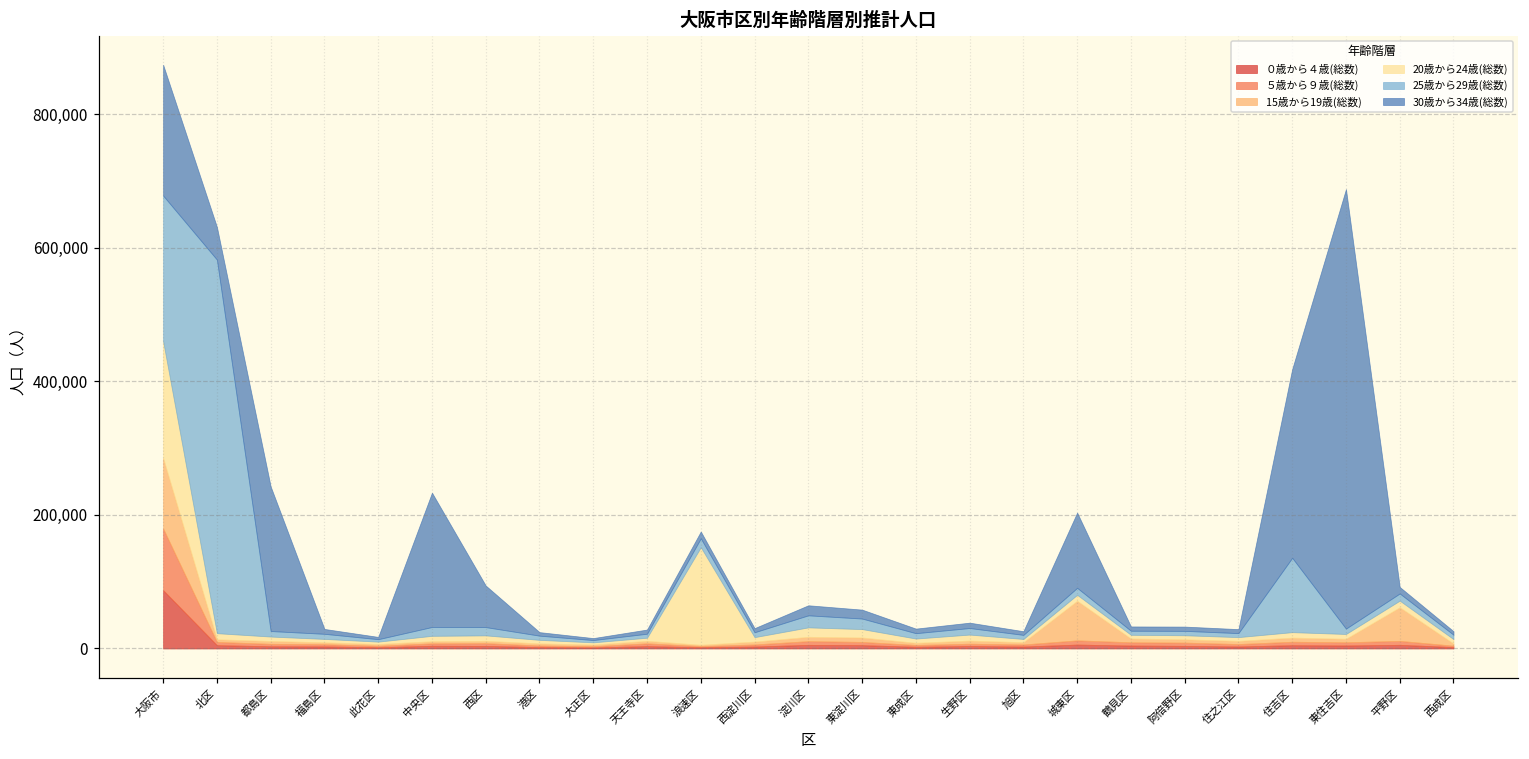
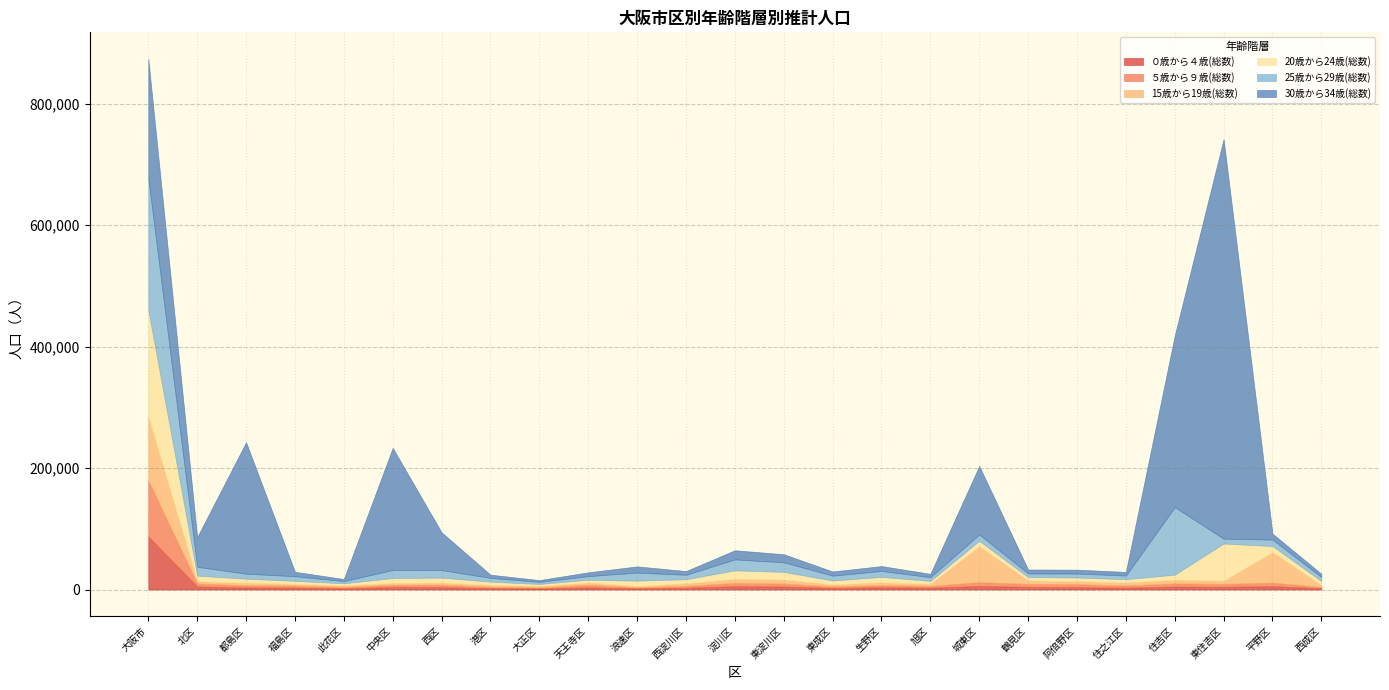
  {
    "０歳から４歳(総数)": {
      "大阪市": "90,000",
      "北区": "10,000",
      "淀川区": "10,000",
      "東淀川区": "10,000",
      "城東区": "10,000",
      "鶴見区": "0",
      "住吉区": "0",
      "東住吉区": "0",
      "平野区": "10,000"
    },
    "５歳から９歳(総数)": {
      "大阪市": "90,000",
      "淀川区": "10,000",
      "東淀川区": "0",
      "城東区": "10,000",
      "鶴見区": "0",
      "阿倍野区": "0",
      "住吉区": "10,000",
      "東住吉区": "0",
      "平野区": "10,000"
    },
    "15歳から19歳(総数)": {
      "大阪市": "110,000",
      "都島区": "0",
      "西淀川区": "0",
      "淀川区": "10,000",
      "東淀川区": "10,000",
      "生野区": "0",
      "城東区": "60,000",
      "鶴見区": "10,000",
      "阿倍野区": "0",
      "住之江区": "0",
      "住吉区": "10,000",
      "東住吉区": "10,000",
      "平野区": "50,000"
    },
    "20歳から24歳(総数)": {
      "大阪市": "180,000",
      "北区": "10,000",
      "都島区": "10,000",
      "福島区": "10,000",
      "中央区": "10,000",
      "西区": "10,000",
      "港区": "10,000",
      "天王寺区": "0",
-     "浪速区": "150,000",
+     "浪速区": "10,000",
      "西淀川区": "10,000",
      "淀川区": "10,000",
      "東淀川区": "10,000",
      "東成区": "10,000",
      "生野区": "10,000",
      "旭区": "0",
      "城東区": "10,000",
      "鶴見区": "10,000",
      "阿倍野区": "10,000",
      "住之江区": "10,000",
      "住吉区": "10,000",
-     "東住吉区": "10,000",
+     "東住吉区": "60,000",
      "平野区": "10,000",
      "西成区": "10,000"
    },
    "25歳から29歳(総数)": {
      "大阪市": "220,000",
-     "北区": "560,000",
+     "北区": "10,000",
      "都島区": "10,000",
      "福島区": "10,000",
      "中央区": "10,000",
      "西区": "10,000",
      "港区": "10,000",
      "天王寺区": "10,000",
      "浪速区": "10,000",
      "西淀川区": "10,000",
      "淀川区": "20,000",
      "東淀川区": "20,000",
      "東成区": "10,000",
      "生野区": "10,000",
      "旭区": "10,000",
      "城東区": "10,000",
      "鶴見区": "10,000",
      "阿倍野区": "10,000",
      "住之江区": "10,000",
      "住吉区": "110,000",
      "東住吉区": "10,000",
      "平野区": "10,000",
      "西成区": "10,000"
    },
    "30歳から34歳(総数)": {
      "大阪市": "200,000",
      "北区": "50,000",
      "都島区": "220,000",
      "福島区": "10,000",
      "中央区": "200,000",
      "西区": "60,000",
      "港区": "10,000",
      "天王寺区": "10,000",
      "浪速区": "10,000",
      "西淀川区": "10,000",
      "淀川区": "20,000",
      "東淀川区": "10,000",
      "東成区": "10,000",
      "生野区": "10,000",
      "旭区": "10,000",
      "城東区": "110,000",
      "鶴見区": "10,000",
      "阿倍野区": "10,000",
      "住之江区": "10,000",
      "住吉区": "280,000",
      "東住吉区": "660,000",
      "平野区": "10,000",
      "西成区": "10,000"
    }
  }
